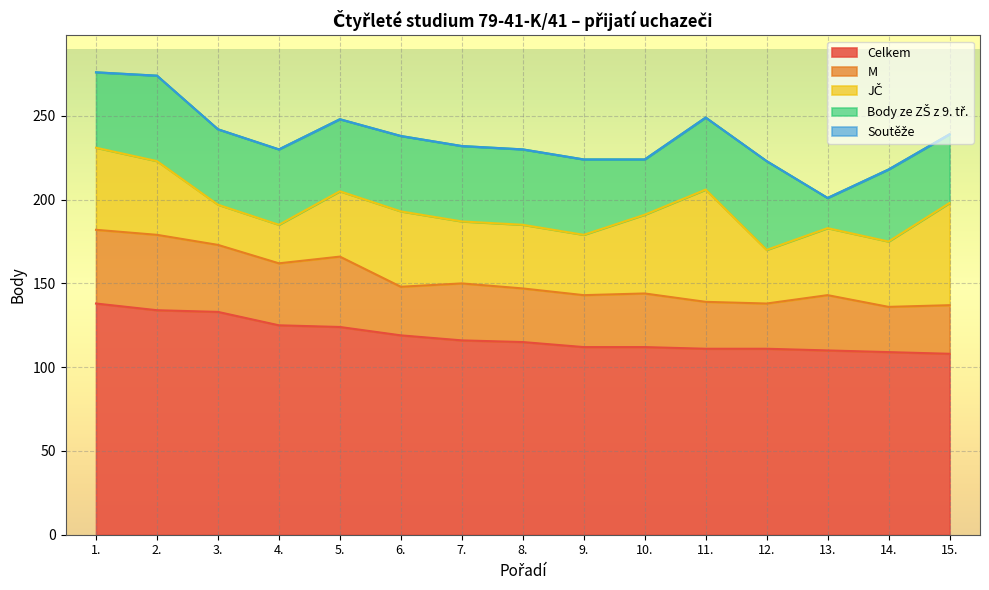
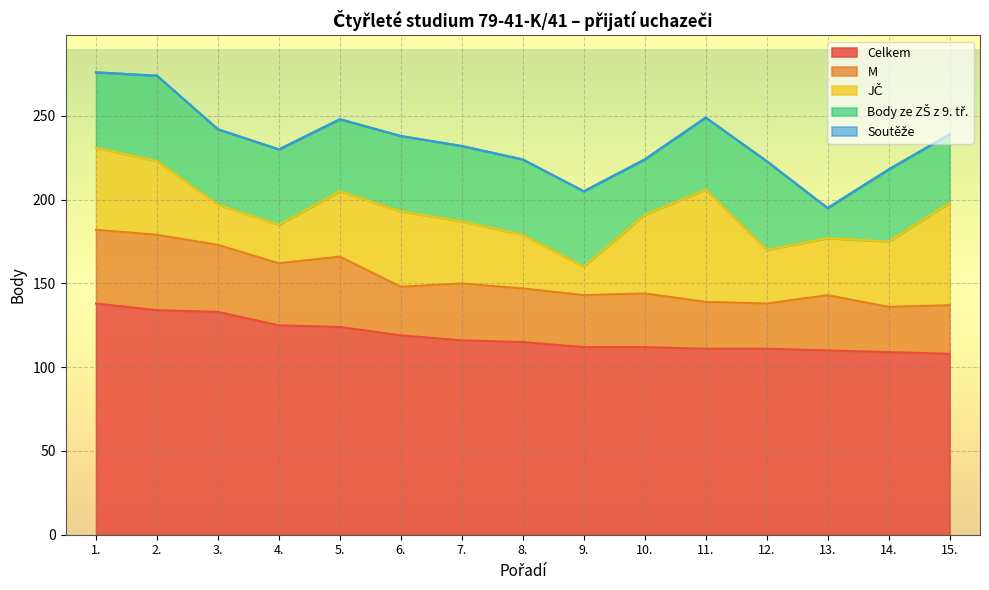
  {
    "JČ": {
      "1.": 49,
      "2.": 44,
      "3.": 24,
      "4.": 23,
      "5.": 39,
      "6.": 45,
      "7.": 37,
-     "8.": 38,
-     "9.": 36,
+     "8.": 32,
+     "9.": 17,
      "10.": 47,
      "11.": 67,
      "12.": 32,
-     "13.": 40,
+     "13.": 34,
      "14.": 39,
      "15.": 61
    }
  }
